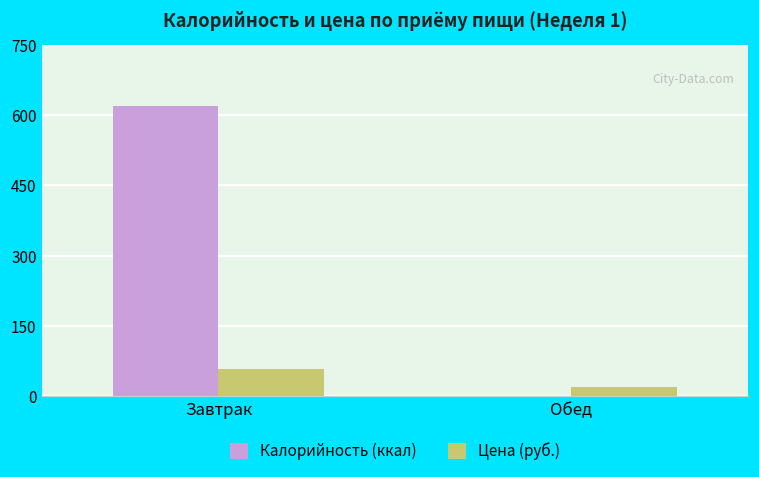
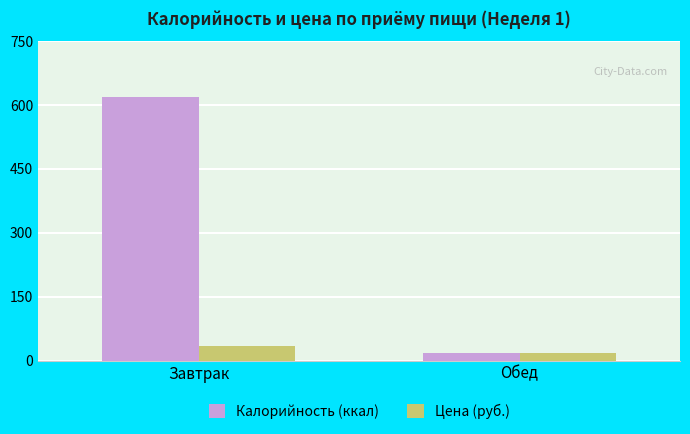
  {
    "Калорийность (ккал)": {
      "Завтрак": 620,
-     "Обед": 0
+     "Обед": 20
    },
    "Цена (руб.)": {
-     "Завтрак": 60,
+     "Завтрак": 30,
      "Обед": 20
    }
  }
